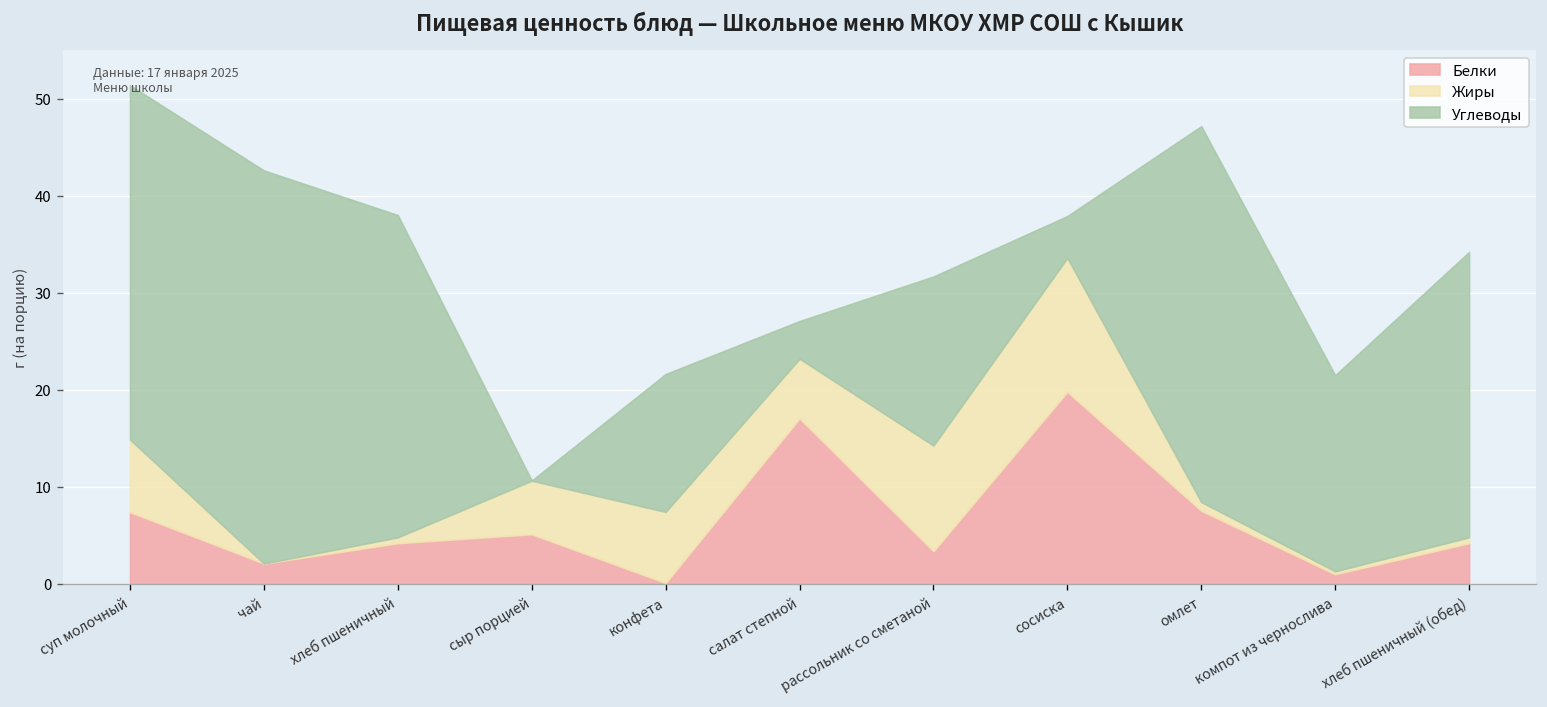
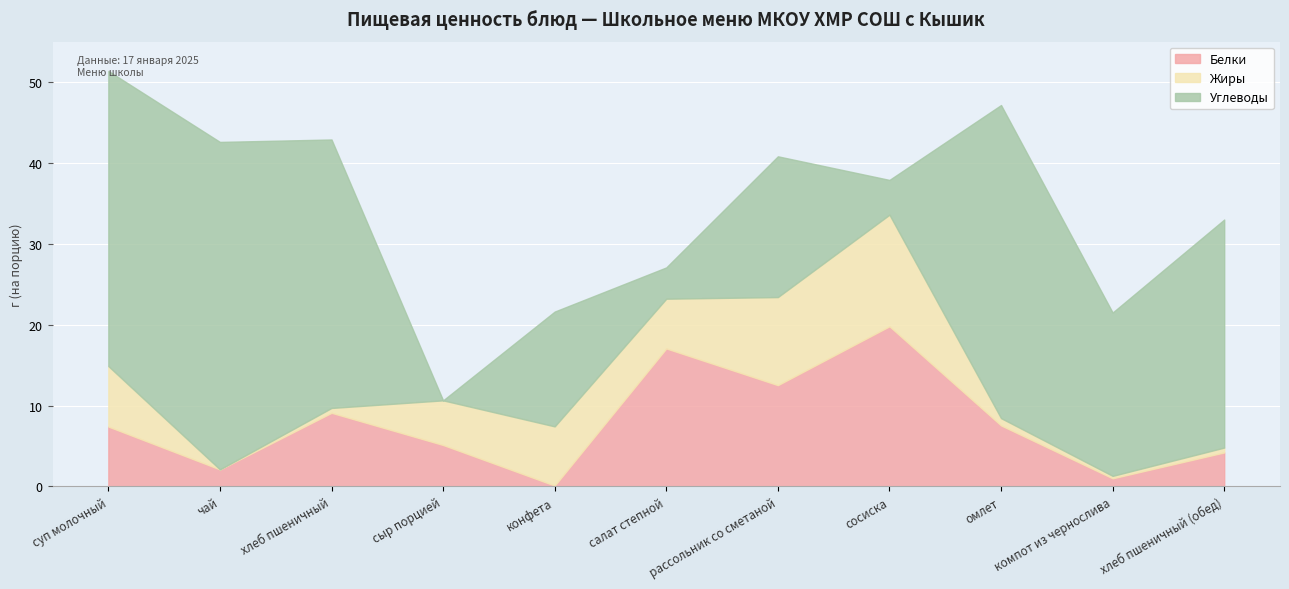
  {
    "Белки": {
      "суп молочный": 7,
-     "хлеб пшеничный": 4,
+     "хлеб пшеничный": 9,
      "сыр порцией": 5,
      "салат степной": 17,
-     "рассольник со сметаной": 3,
+     "рассольник со сметаной": 13,
      "сосиска": 20,
      "омлет": 8,
      "хлеб пшеничный (обед)": 4
    },
    "Жиры": {
      "суп молочный": 7,
      "хлеб пшеничный": 1,
      "конфета": 7,
      "салат степной": 6,
      "рассольник со сметаной": 11,
      "сосиска": 14,
      "омлет": 1,
      "хлеб пшеничный (обед)": 1
    },
    "Углеводы": {
      "чай": 41,
      "хлеб пшеничный": 33,
      "конфета": 14,
      "салат степной": 4,
      "рассольник со сметаной": 17,
      "сосиска": 4,
      "омлет": 39,
      "компот из чернослива": 20,
-     "хлеб пшеничный (обед)": 29
+     "хлеб пшеничный (обед)": 28
    }
  }
